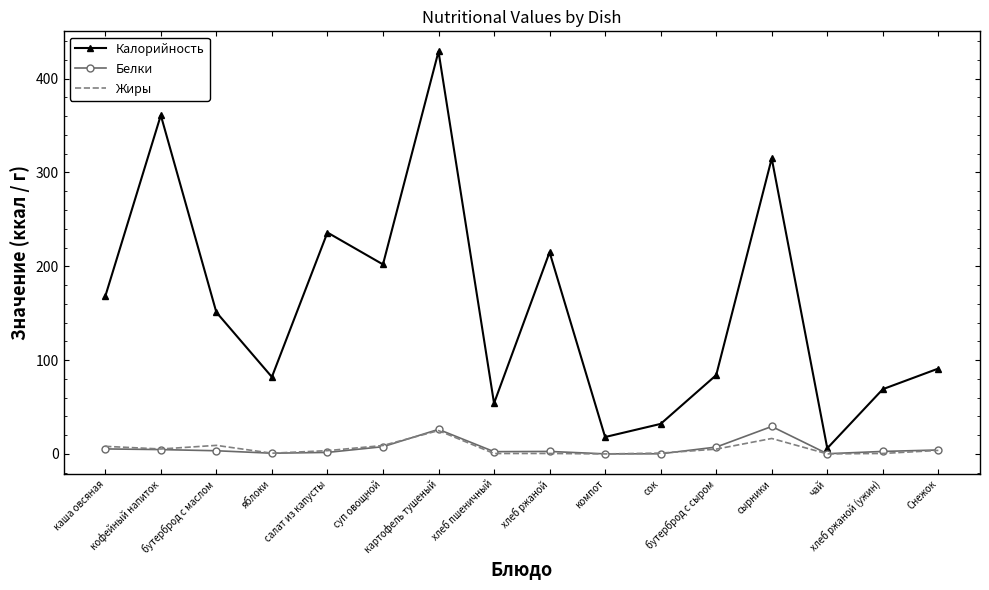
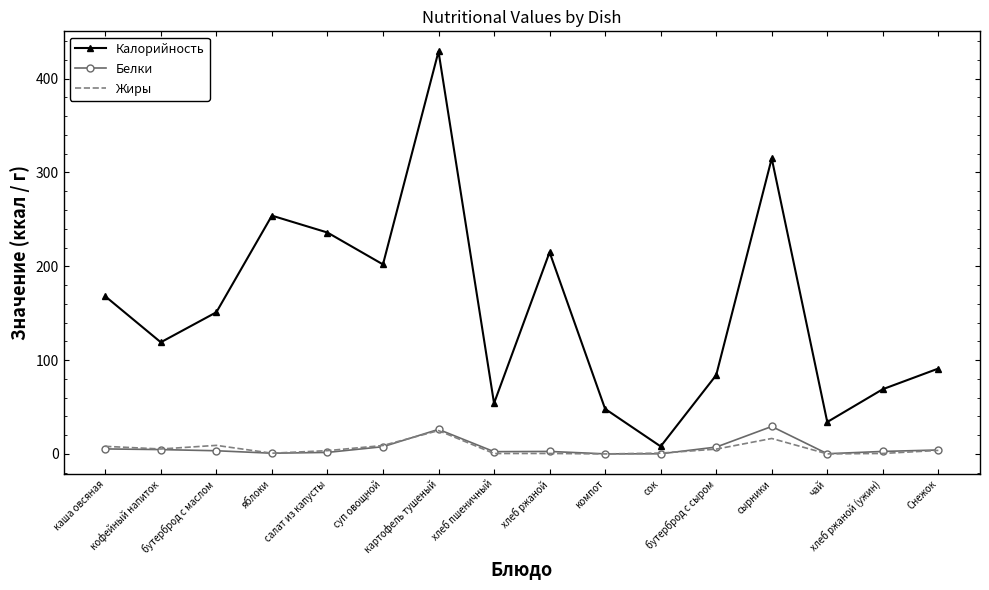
  {
    "Калорийность": {
      "каша овсяная": 170,
-     "кофейный напиток": 360,
+     "кофейный напиток": 120,
      "бутерброд с маслом": 150,
-     "яблоки": 80,
+     "яблоки": 250,
      "салат из капусты": 240,
      "суп овощной": 200,
      "картофель тушеный": 430,
      "хлеб пшеничный": 50,
      "хлеб ржаной": 220,
-     "компот": 20,
-     "сок": 30,
+     "компот": 50,
+     "сок": 10,
      "бутерброд с сыром": 80,
      "сырники": 320,
-     "чай": 10,
+     "чай": 30,
      "хлеб ржаной (ужин)": 70,
      "Снежок": 90
    }
  }
